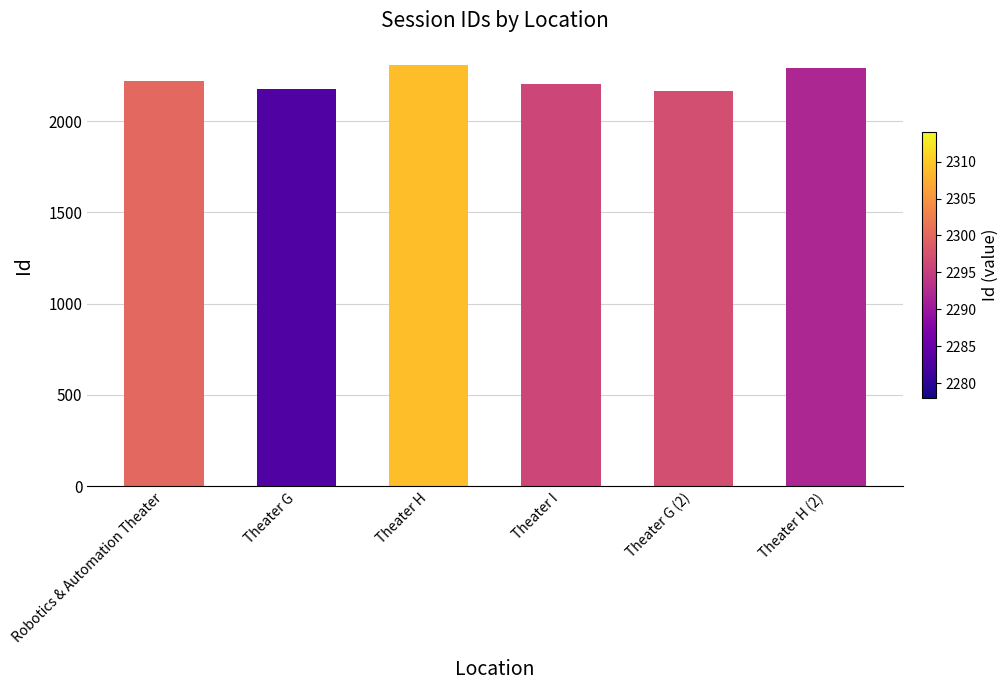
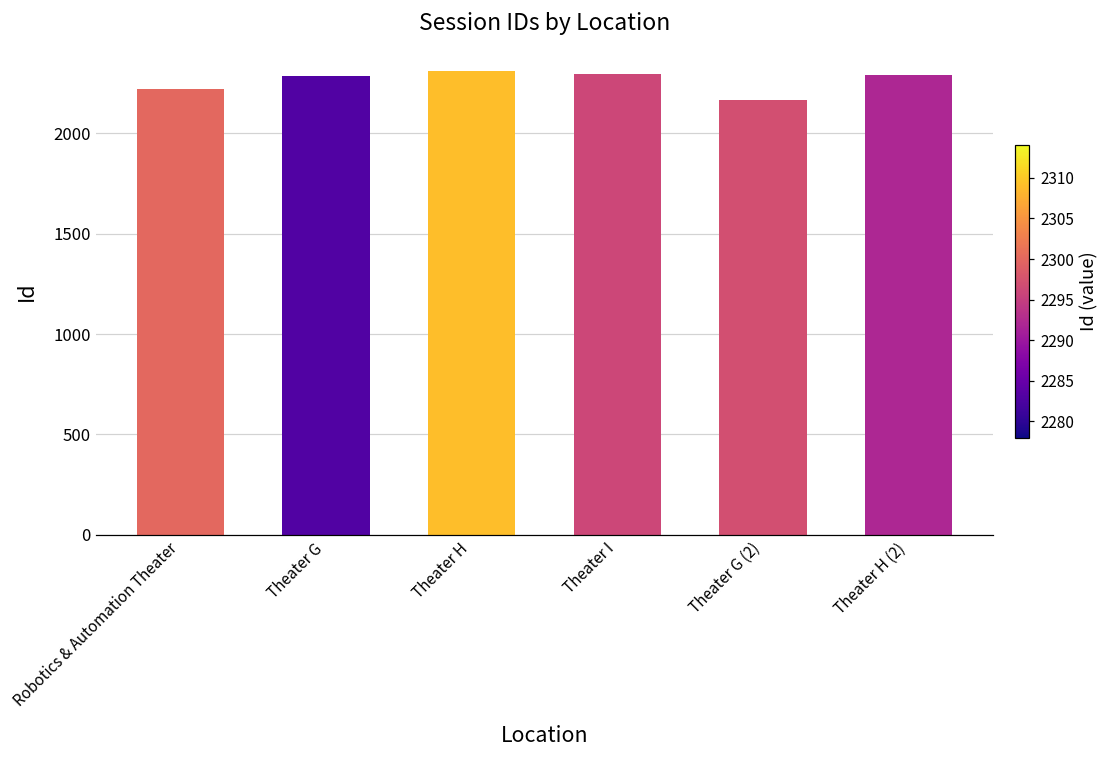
  {
    "Robotics & Automation Theater": 2220,
-   "Theater G": 2180,
+   "Theater G": 2280,
    "Theater H": 2310,
-   "Theater I": 2200,
+   "Theater I": 2300,
    "Theater G (2)": 2170,
    "Theater H (2)": 2290
  }
